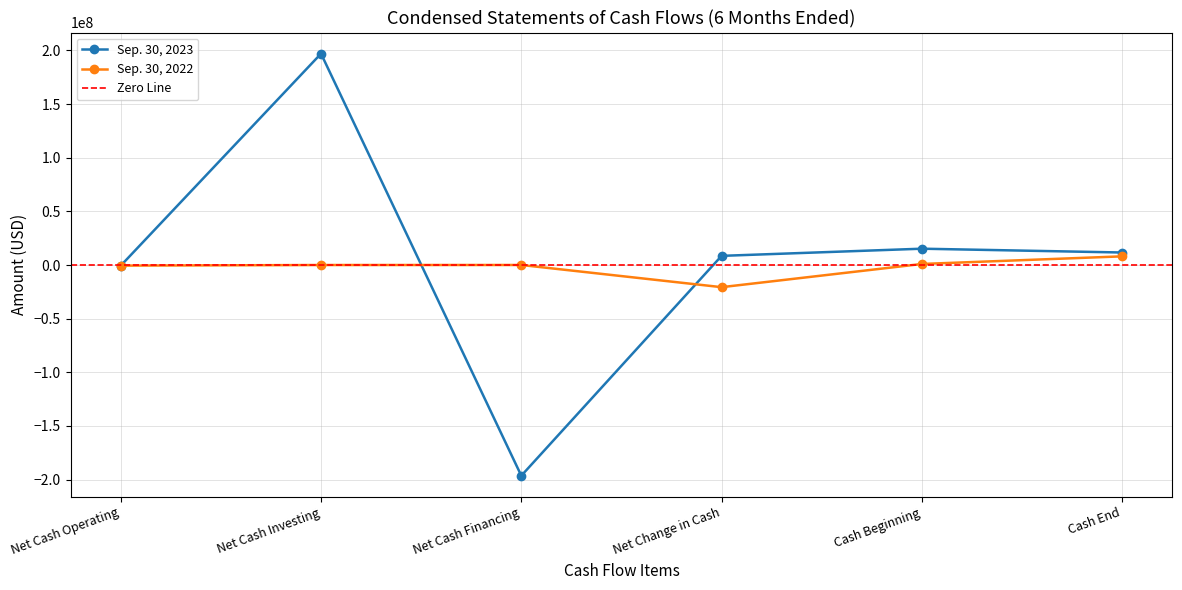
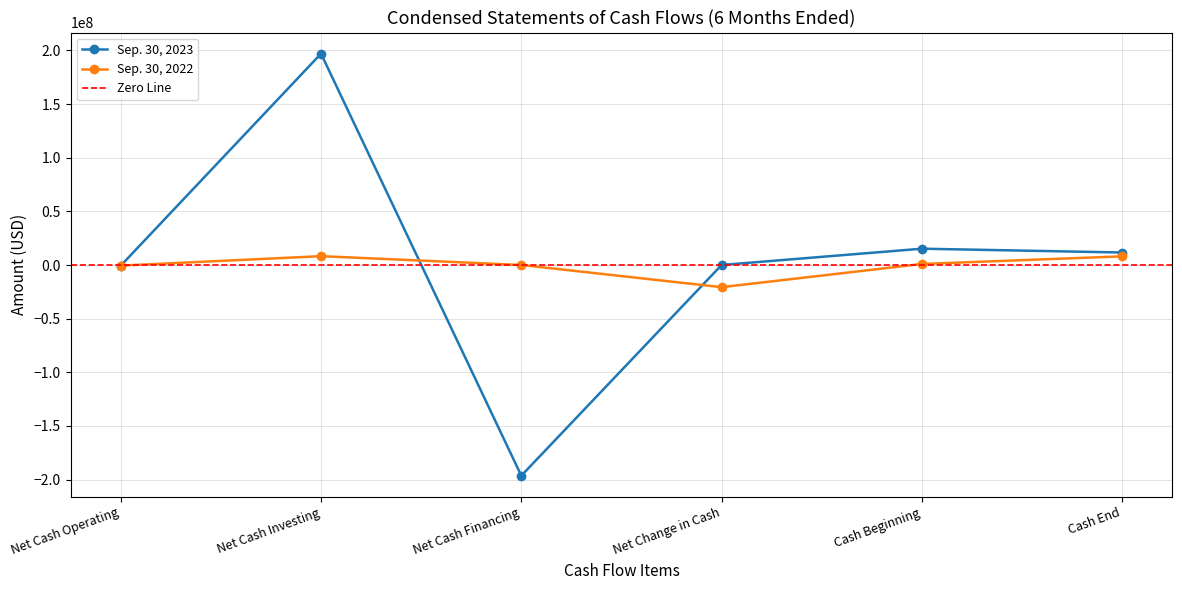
  {
    "Sep. 30, 2023": {
      "Net Cash Investing": 197000000,
      "Net Cash Financing": -196000000,
-     "Net Change in Cash": 9000000,
+     "Net Change in Cash": 0,
      "Cash Beginning": 15000000,
      "Cash End": 12000000
    },
    "Sep. 30, 2022": {
-     "Net Cash Investing": 0,
+     "Net Cash Investing": 8000000,
      "Net Cash Financing": 0,
      "Net Change in Cash": -21000000,
      "Cash Beginning": 1000000,
      "Cash End": 8000000
    }
  }
